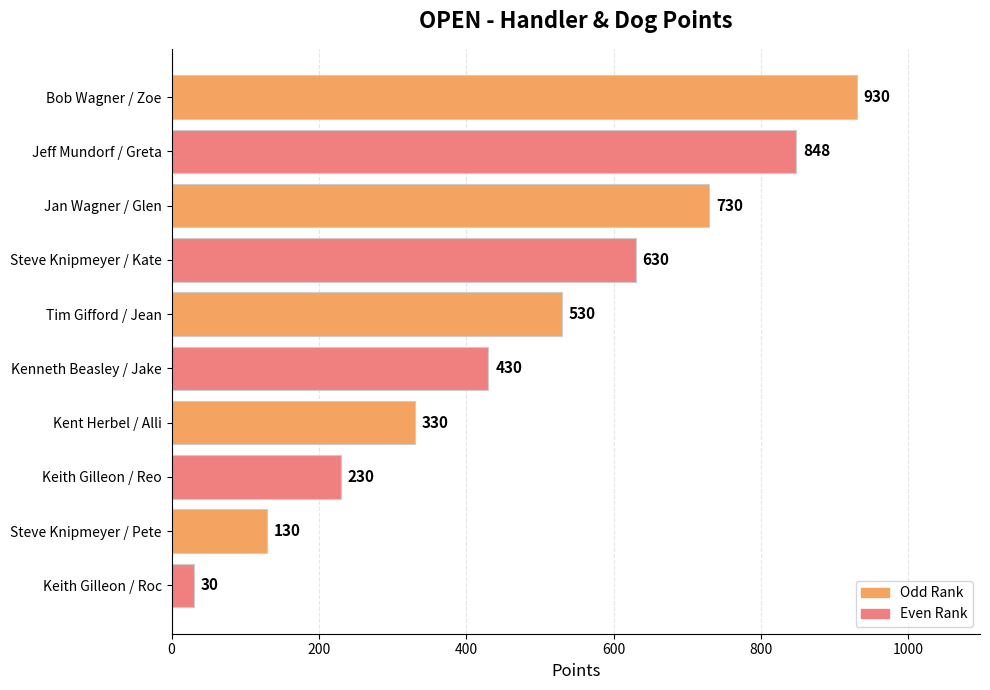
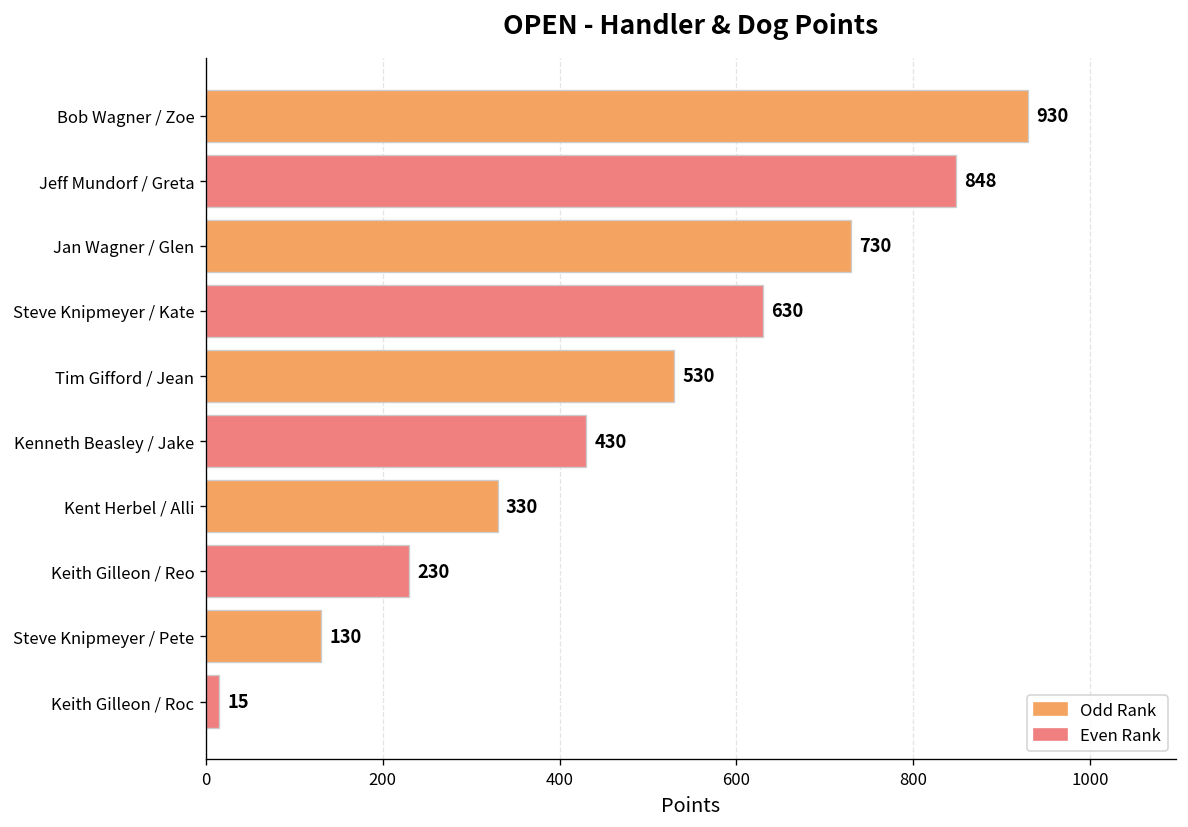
  {
    "Bob Wagner / Zoe": 930,
    "Jeff Mundorf / Greta": 848,
    "Jan Wagner / Glen": 730,
    "Steve Knipmeyer / Kate": 630,
    "Tim Gifford / Jean": 530,
    "Kenneth Beasley / Jake": 430,
    "Kent Herbel / Alli": 330,
    "Keith Gilleon / Reo": 230,
    "Steve Knipmeyer / Pete": 130,
-   "Keith Gilleon / Roc": 30
+   "Keith Gilleon / Roc": 15
  }
